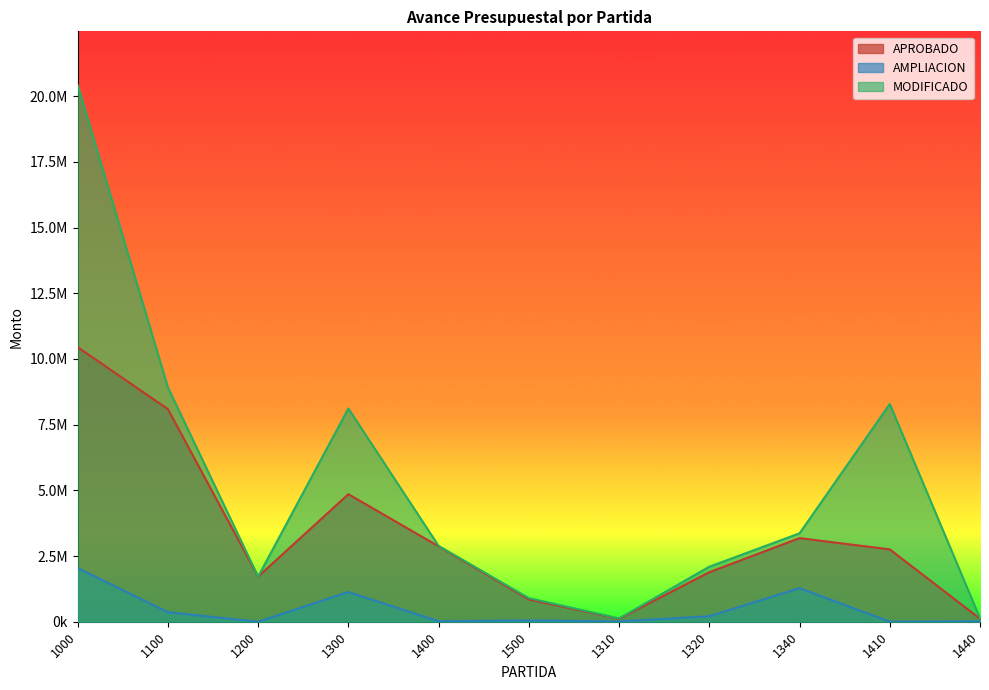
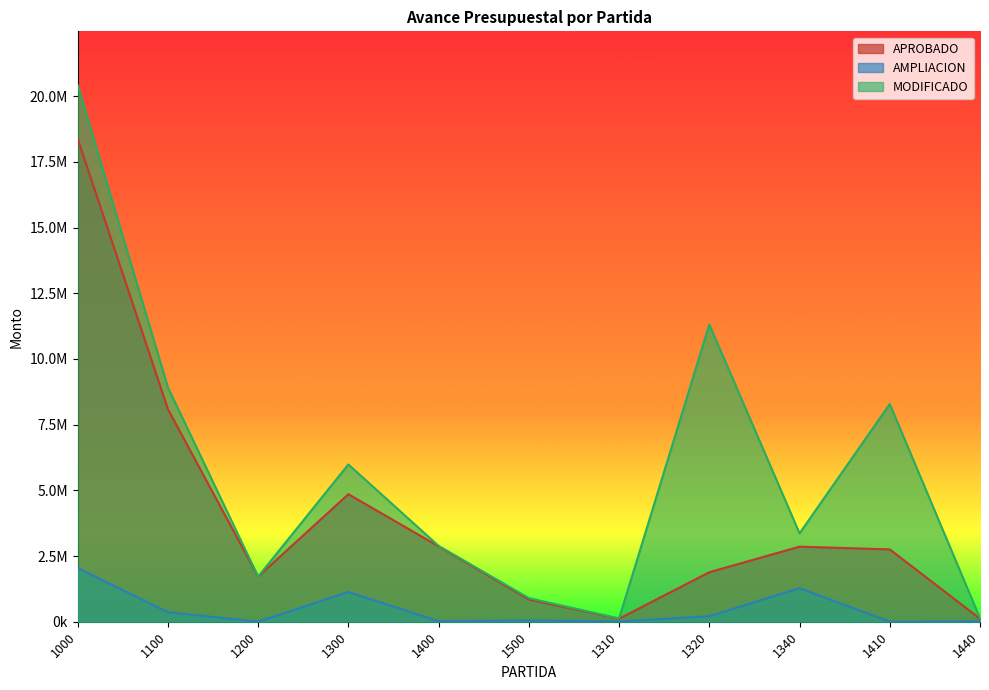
  {
    "APROBADO": {
-     "1000": 10400000,
+     "1000": 18400000,
      "1100": 8100000,
      "1300": 4900000,
      "1320": 1900000,
-     "1340": 3200000,
+     "1340": 2900000,
      "1410": 2800000
    },
    "AMPLIACION": {
      "1000": 2000000,
      "1100": 400000,
      "1200": 0,
      "1300": 1100000,
      "1400": 0,
      "1500": 100000,
      "1310": 0,
      "1320": 200000,
      "1340": 1300000,
      "1410": 0,
      "1440": 0
    },
    "MODIFICADO": {
      "1000": 20400000,
      "1100": 8900000,
-     "1300": 8100000,
-     "1320": 2100000,
+     "1300": 6000000,
+     "1320": 11300000,
      "1340": 3400000,
      "1410": 8300000
    }
  }
